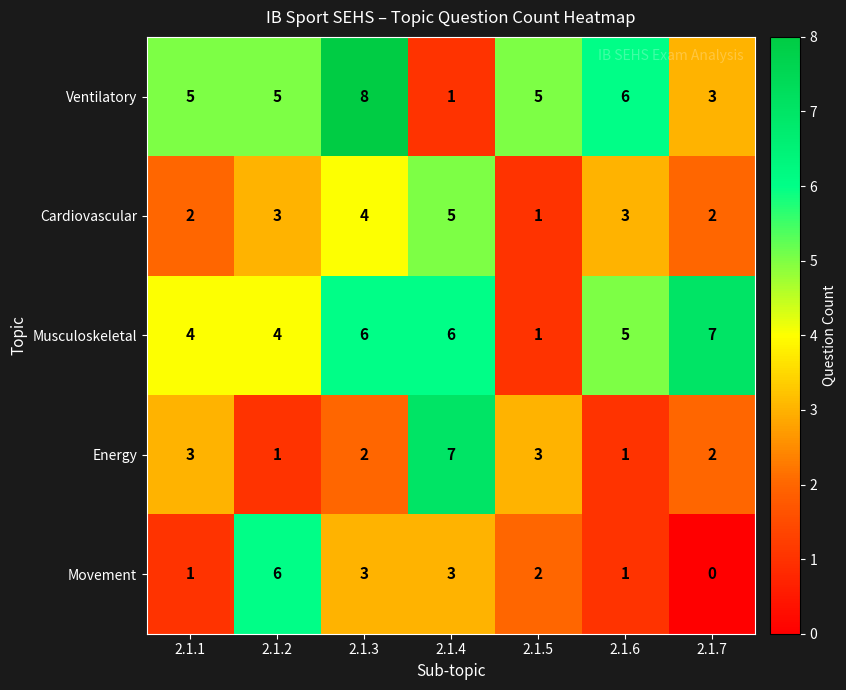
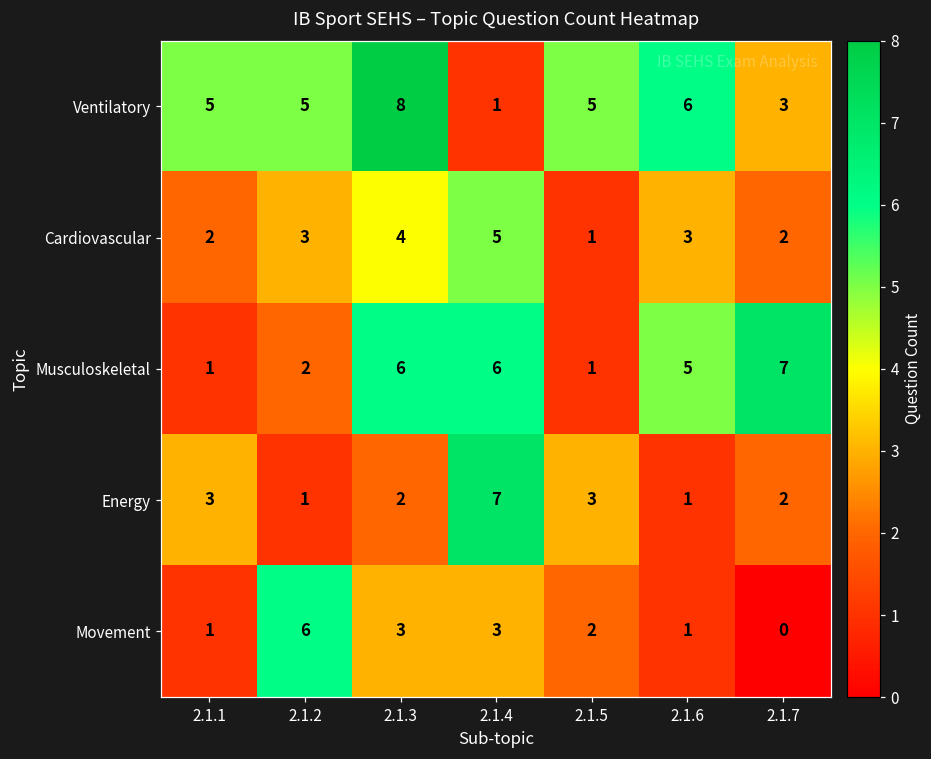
  {
    "Ventilatory": {
      "2.1.1": 5,
      "2.1.2": 5,
      "2.1.3": 8,
      "2.1.4": 1,
      "2.1.5": 5,
      "2.1.6": 6
    },
    "Cardiovascular": {
      "2.1.1": 2,
      "2.1.2": 3,
      "2.1.3": 4,
      "2.1.4": 5,
      "2.1.5": 1,
      "2.1.6": 3,
      "2.1.7": 2
    },
    "Musculoskeletal": {
-     "2.1.1": 4,
-     "2.1.2": 4,
+     "2.1.1": 1,
+     "2.1.2": 2,
      "2.1.3": 6,
      "2.1.4": 6,
      "2.1.5": 1,
      "2.1.6": 5,
      "2.1.7": 7
    },
    "Energy": {
      "2.1.1": 3,
      "2.1.2": 1,
      "2.1.3": 2,
      "2.1.4": 7,
      "2.1.5": 3,
      "2.1.6": 1,
      "2.1.7": 2
    },
    "Movement": {
      "2.1.1": 1,
      "2.1.2": 6,
      "2.1.3": 3,
      "2.1.4": 3,
      "2.1.5": 2,
      "2.1.6": 1,
      "2.1.7": 0
    }
  }
